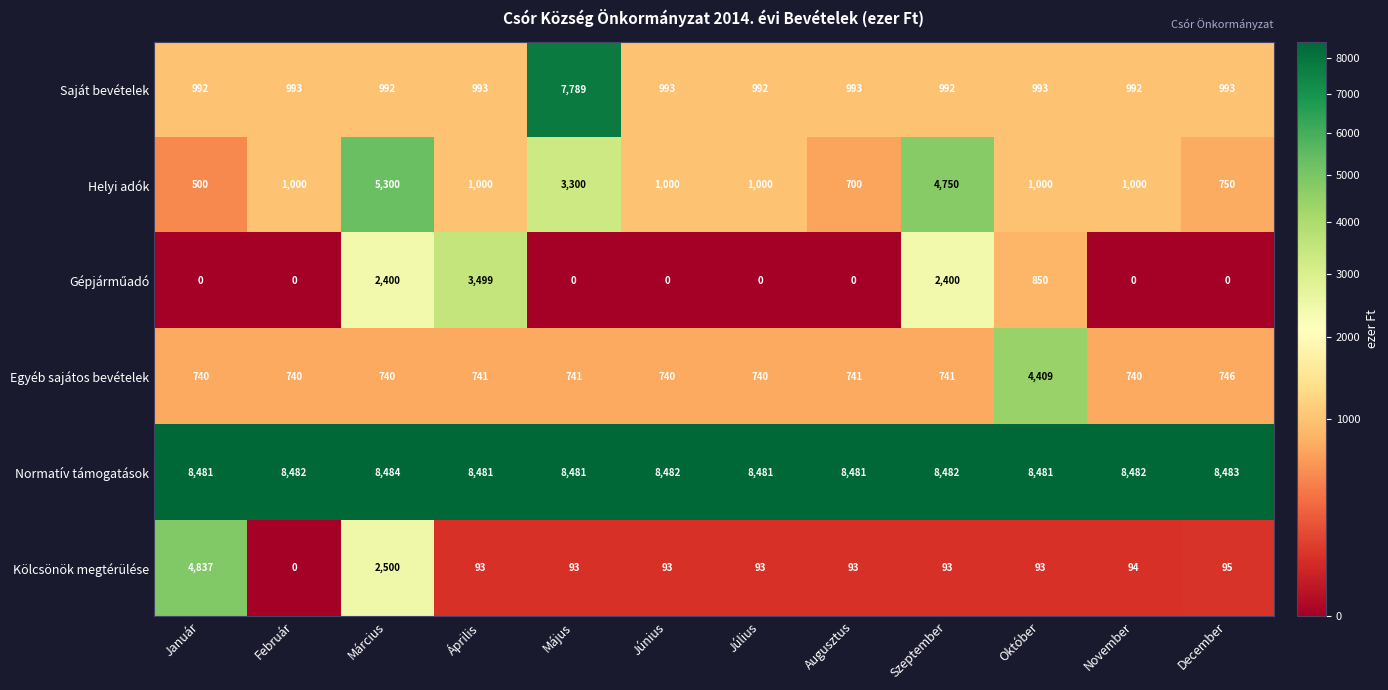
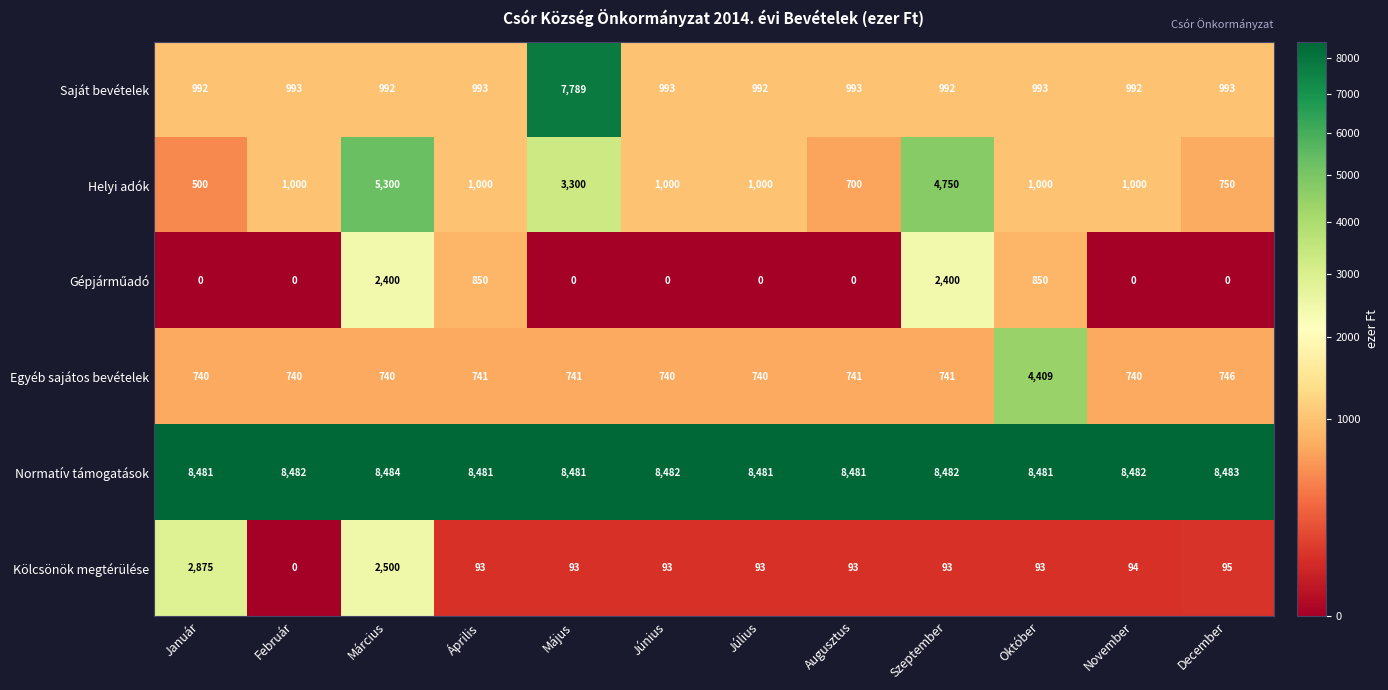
  {
    "Saját bevételek": {
      "Január": "992",
      "Február": "993",
      "Március": "992",
      "Április": "993",
      "Május": "7,789",
      "Június": "993",
      "Július": "992",
      "Augusztus": "993",
      "Szeptember": "992",
      "Október": "993",
      "November": "992",
      "December": "993"
    },
    "Helyi adók": {
      "Január": "500",
      "Február": "1,000",
      "Március": "5,300",
      "Április": "1,000",
      "Május": "3,300",
      "Június": "1,000",
      "Július": "1,000",
      "Augusztus": "700",
      "Szeptember": "4,750",
      "Október": "1,000",
      "November": "1,000",
      "December": "750"
    },
    "Gépjárműadó": {
      "Január": "0",
      "Február": "0",
      "Március": "2,400",
-     "Április": "3,499",
+     "Április": "850",
      "Május": "0",
      "Június": "0",
      "Július": "0",
      "Augusztus": "0",
      "Szeptember": "2,400",
      "Október": "850",
      "November": "0",
      "December": "0"
    },
    "Egyéb sajátos bevételek": {
      "Január": "740",
      "Február": "740",
      "Március": "740",
      "Április": "741",
      "Május": "741",
      "Június": "740",
      "Július": "740",
      "Augusztus": "741",
      "Szeptember": "741",
      "Október": "4,409",
      "November": "740",
      "December": "746"
    },
    "Normatív támogatások": {
      "Január": "8,481",
      "Február": "8,482",
      "Március": "8,484",
      "Április": "8,481",
      "Május": "8,481",
      "Június": "8,482",
      "Július": "8,481",
      "Augusztus": "8,481",
      "Szeptember": "8,482",
      "Október": "8,481",
      "November": "8,482",
      "December": "8,483"
    },
    "Kölcsönök megtérülése": {
-     "Január": "4,837",
+     "Január": "2,875",
      "Február": "0",
      "Március": "2,500",
      "Április": "93",
      "Május": "93",
      "Június": "93",
      "Július": "93",
      "Augusztus": "93",
      "Szeptember": "93",
      "Október": "93",
      "November": "94",
      "December": "95"
    }
  }
